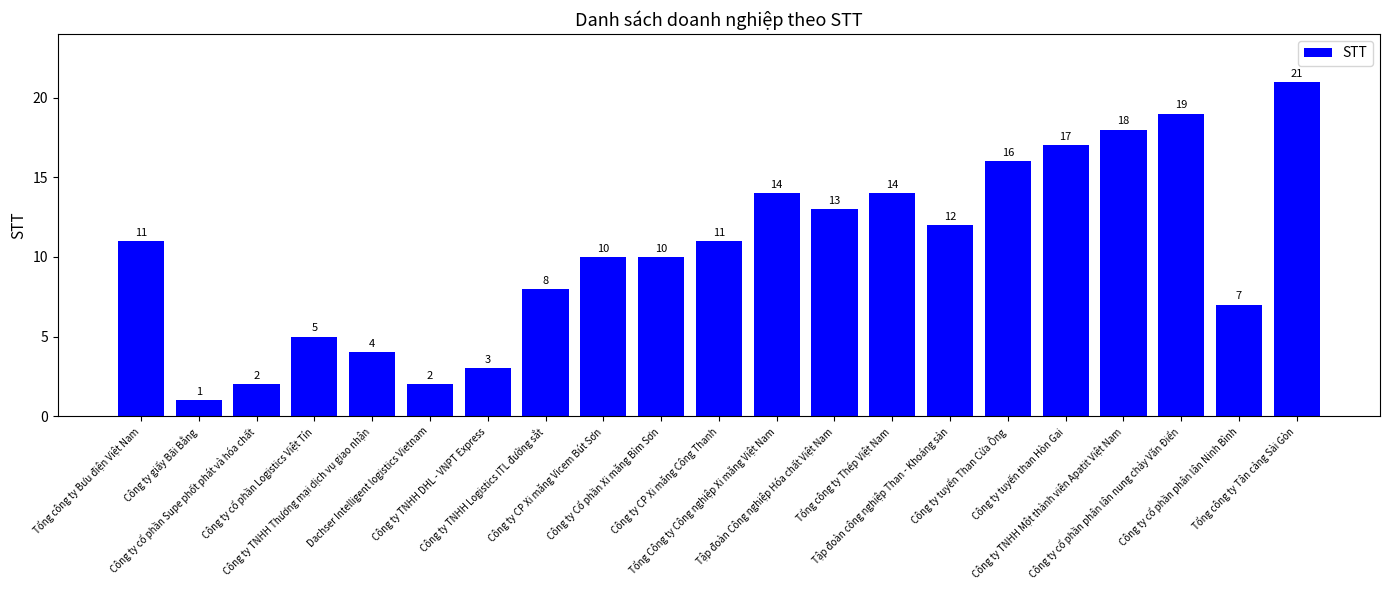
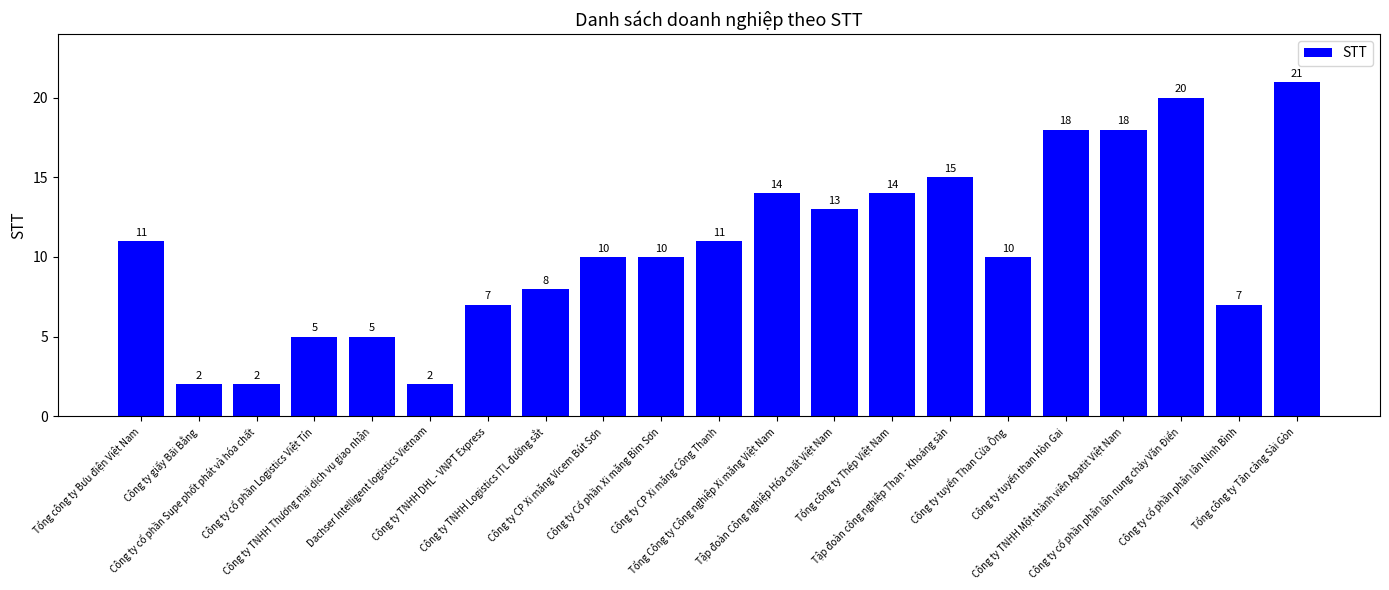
  {
    "Tổng công ty Bưu điện Việt Nam": 11,
-   "Công ty giấy Bãi Bằng": 1,
+   "Công ty giấy Bãi Bằng": 2,
    "Công ty cổ phần Supe phốt phát và hóa chất": 2,
    "Công ty cổ phần Logistics Việt Tín": 5,
-   "Công ty TNHH Thương mại dịch vụ giao nhận": 4,
+   "Công ty TNHH Thương mại dịch vụ giao nhận": 5,
    "Dachser Intelligent logistics Vietnam": 2,
-   "Công ty TNHH DHL - VNPT Express": 3,
+   "Công ty TNHH DHL - VNPT Express": 7,
    "Công ty TNHH Logistics ITL đường sắt": 8,
    "Công ty CP Xi măng Vicem Bút Sơn": 10,
    "Công ty Cổ phần Xi măng Bỉm Sơn": 10,
    "Công ty CP Xi măng Công Thanh": 11,
    "Tổng Công ty Công nghiệp Xi măng Việt Nam": 14,
    "Tập đoàn Công nghiệp Hóa chất Việt Nam": 13,
    "Tổng công ty Thép Việt Nam": 14,
-   "Tập đoàn công nghiệp Than - Khoáng sản": 12,
-   "Công ty tuyển Than Cửa Ông": 16,
-   "Công ty tuyến than Hòn Gai": 17,
+   "Tập đoàn công nghiệp Than - Khoáng sản": 15,
+   "Công ty tuyển Than Cửa Ông": 10,
+   "Công ty tuyến than Hòn Gai": 18,
    "Công ty TNHH Một thành viên Apatit Việt Nam": 18,
-   "Công ty cổ phần phân lân nung chảy Văn Điển": 19,
+   "Công ty cổ phần phân lân nung chảy Văn Điển": 20,
    "Công ty cổ phần phân lân Ninh Bình": 7,
    "Tổng công ty Tân cảng Sài Gòn": 21
  }
